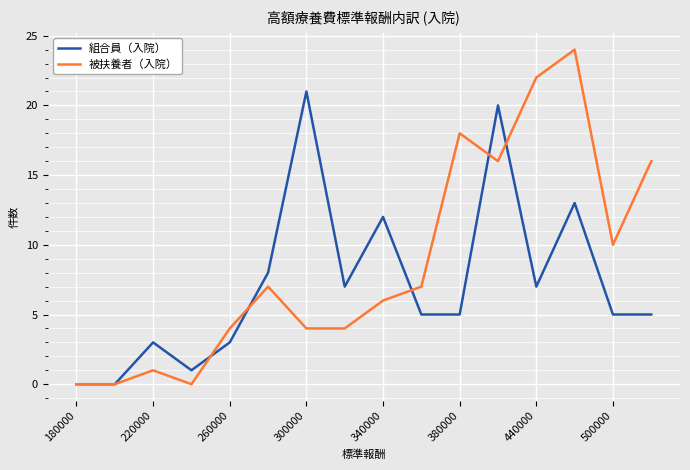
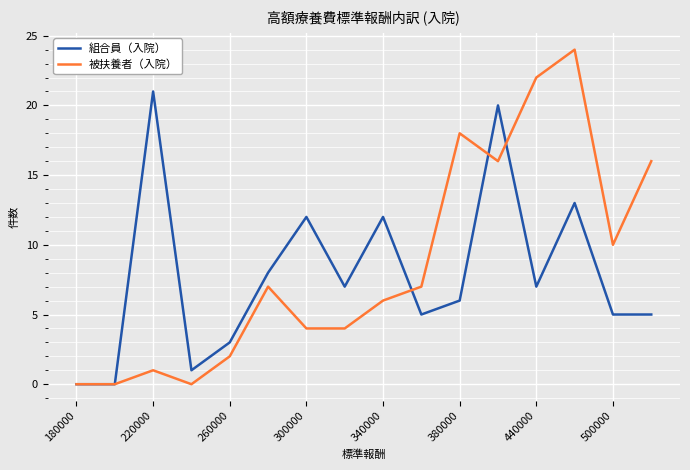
  {
    "組合員（入院）": {
-     "220000": 3,
+     "220000": 21,
      "260000": 3,
-     "300000": 21,
+     "300000": 12,
      "340000": 12,
-     "380000": 5,
+     "380000": 6,
      "440000": 7,
      "500000": 5
    },
    "被扶養者（入院）": {
      "220000": 1,
-     "260000": 4,
+     "260000": 2,
      "300000": 4,
      "340000": 6,
      "380000": 18,
      "440000": 22,
      "500000": 10
    }
  }
